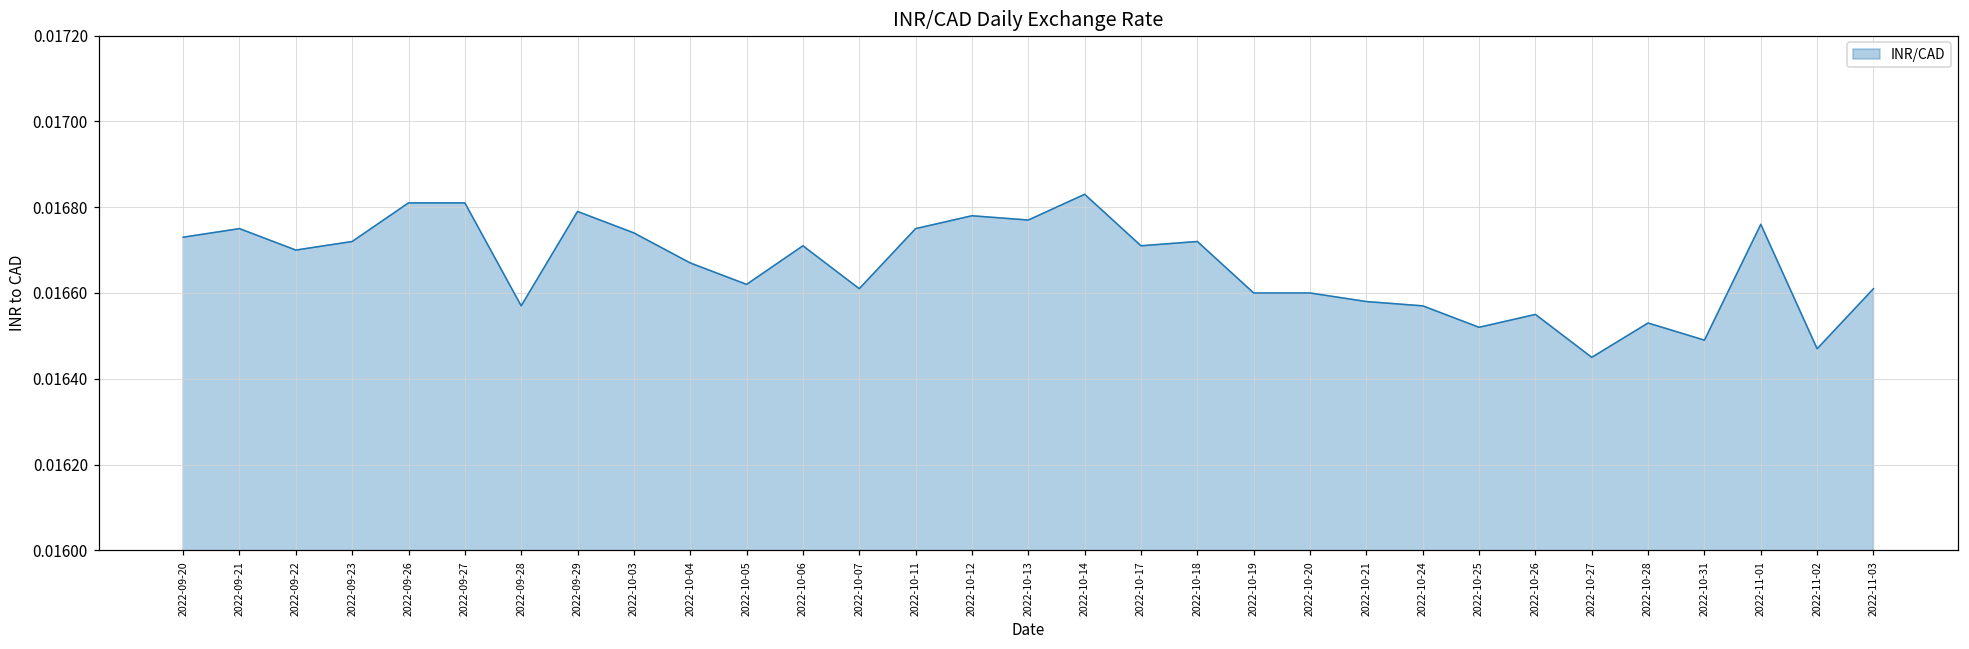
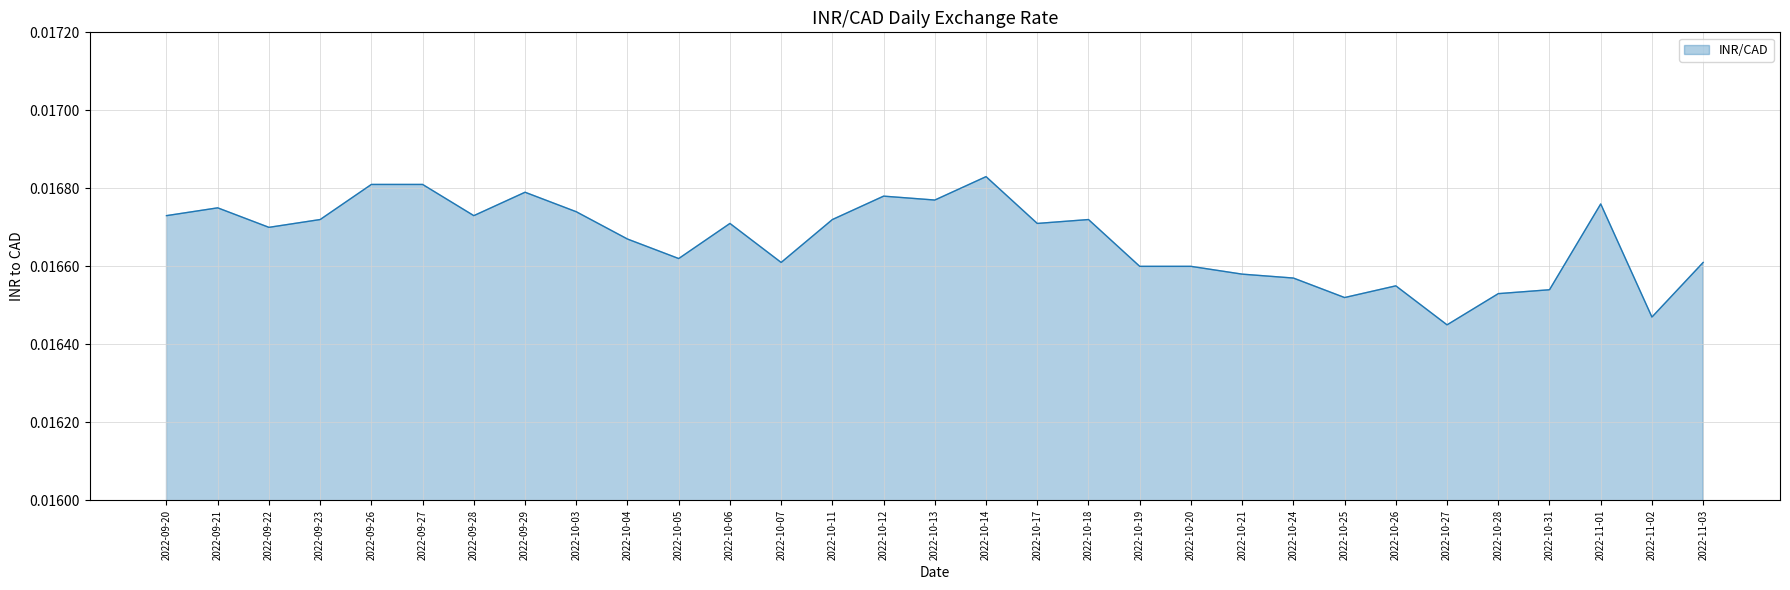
  {
    "2022-09-20": 0.01673,
    "2022-09-21": 0.01675,
    "2022-09-22": 0.01670,
    "2022-09-23": 0.01672,
    "2022-09-26": 0.01681,
    "2022-09-27": 0.01681,
-   "2022-09-28": 0.01657,
+   "2022-09-28": 0.01673,
    "2022-09-29": 0.01679,
    "2022-10-03": 0.01674,
    "2022-10-04": 0.01667,
    "2022-10-05": 0.01662,
    "2022-10-06": 0.01671,
    "2022-10-07": 0.01661,
-   "2022-10-11": 0.01675,
+   "2022-10-11": 0.01672,
    "2022-10-12": 0.01678,
    "2022-10-13": 0.01677,
    "2022-10-14": 0.01683,
    "2022-10-17": 0.01671,
    "2022-10-18": 0.01672,
    "2022-10-19": 0.01660,
    "2022-10-20": 0.01660,
    "2022-10-21": 0.01658,
    "2022-10-24": 0.01657,
    "2022-10-25": 0.01652,
    "2022-10-26": 0.01655,
    "2022-10-27": 0.01645,
    "2022-10-28": 0.01653,
-   "2022-10-31": 0.01649,
+   "2022-10-31": 0.01654,
    "2022-11-01": 0.01676,
    "2022-11-02": 0.01647,
    "2022-11-03": 0.01661
  }
